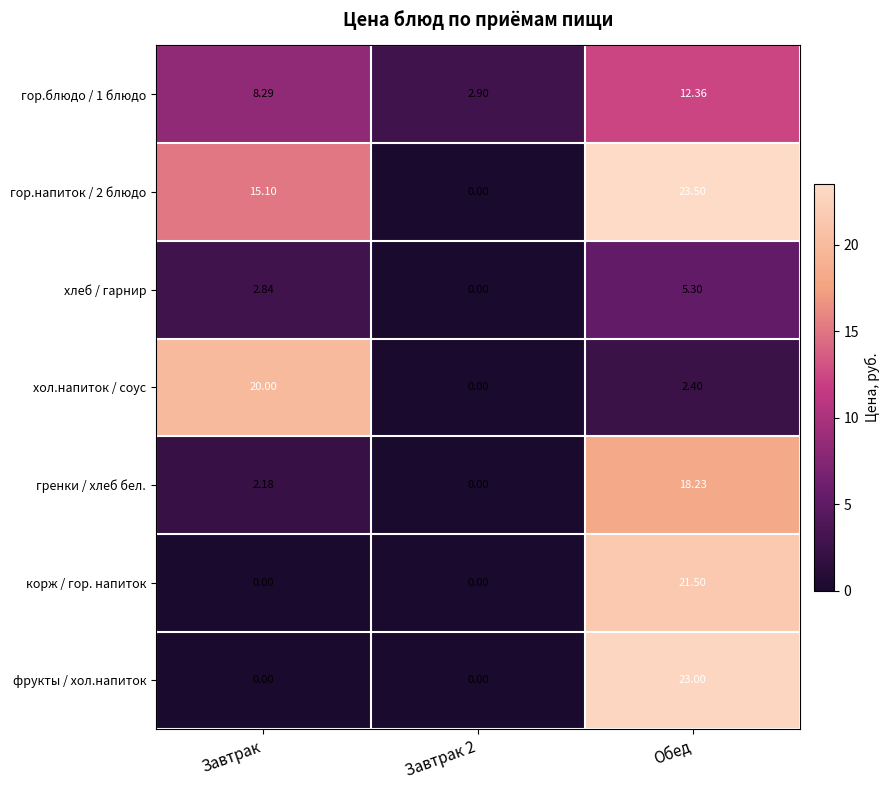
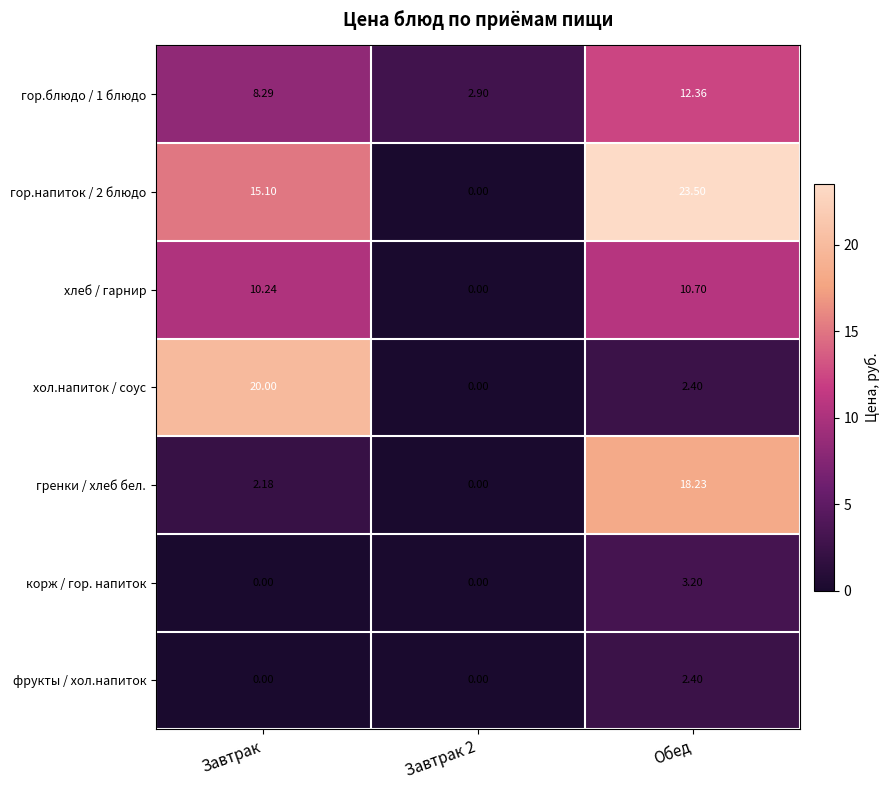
  {
    "гор.блюдо / 1 блюдо": {
      "Завтрак": 8.29,
      "Завтрак 2": 2.90,
      "Обед": 12.36
    },
    "гор.напиток / 2 блюдо": {
      "Завтрак": 15.10,
      "Обед": 23.50
    },
    "хлеб / гарнир": {
-     "Завтрак": 2.84,
-     "Обед": 5.30
+     "Завтрак": 10.24,
+     "Обед": 10.70
    },
    "хол.напиток / соус": {
      "Завтрак": 20.00,
      "Обед": 2.40
    },
    "гренки / хлеб бел.": {
      "Завтрак": 2.18,
      "Обед": 18.23
    },
    "корж / гор. напиток": {
-     "Обед": 21.50
+     "Обед": 3.20
    },
    "фрукты / хол.напиток": {
-     "Обед": 23.00
+     "Обед": 2.40
    }
  }
